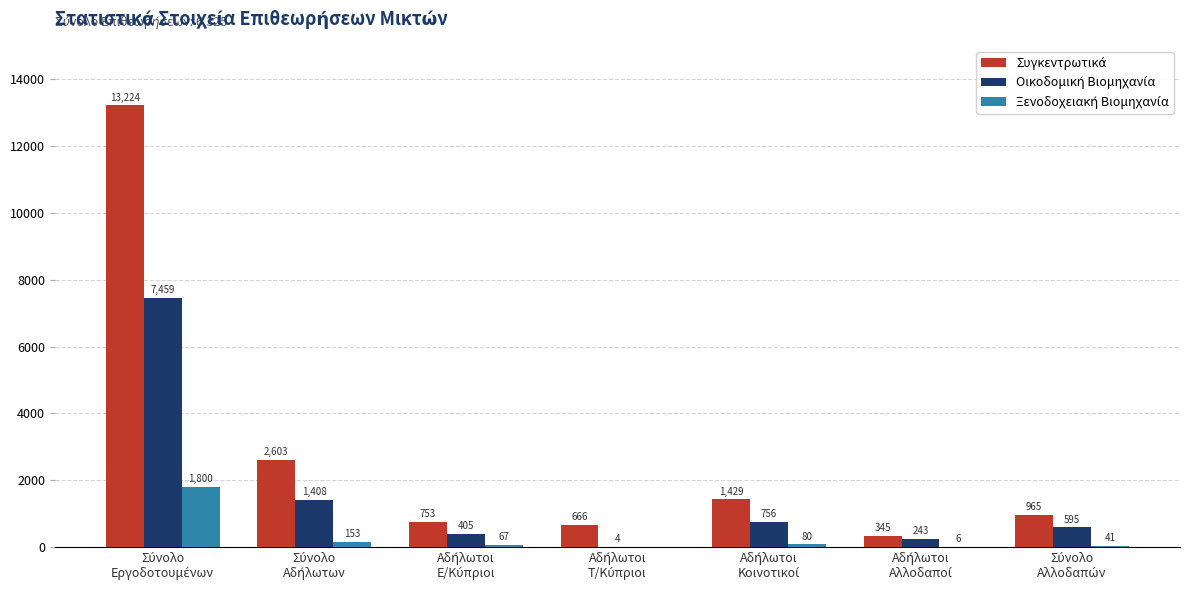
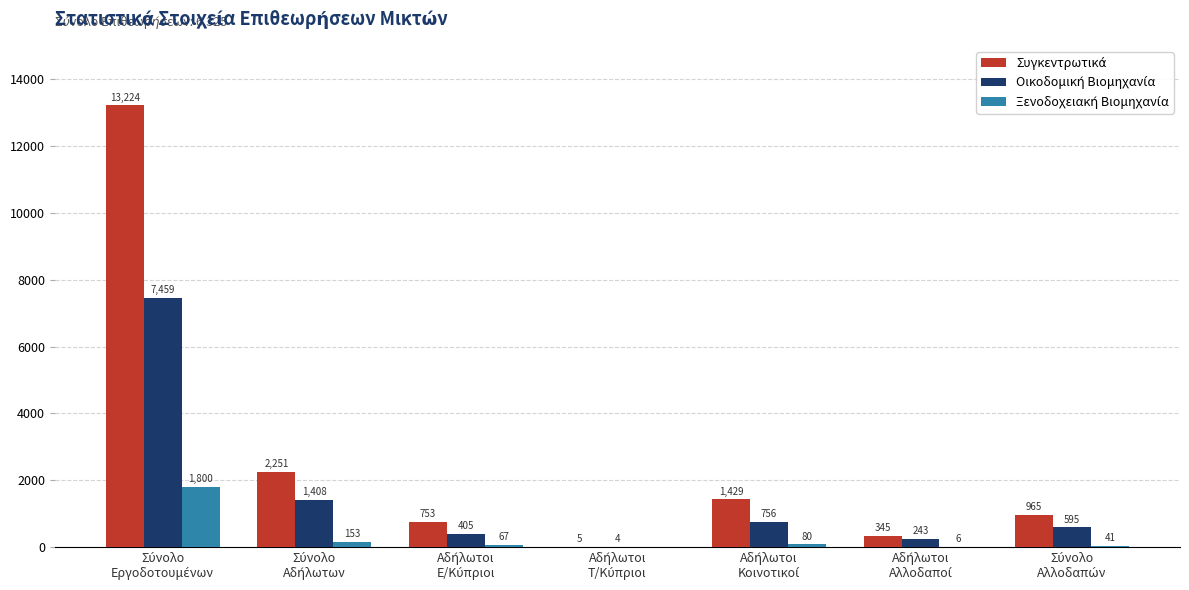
  {
    "Συγκεντρωτικά": {
      "Σύνολο Εργοδοτουμένων": "13,224",
-     "Σύνολο Αδήλωτων": "2,603",
+     "Σύνολο Αδήλωτων": "2,251",
      "Αδήλωτοι Ε/Κύπριοι": "753",
-     "Αδήλωτοι Τ/Κύπριοι": "666",
+     "Αδήλωτοι Τ/Κύπριοι": "5",
      "Αδήλωτοι Κοινοτικοί": "1,429",
      "Αδήλωτοι Αλλοδαποί": "345",
      "Σύνολο Αλλοδαπών": "965"
    },
    "Οικοδομική Βιομηχανία": {
      "Σύνολο Εργοδοτουμένων": "7,459",
      "Σύνολο Αδήλωτων": "1,408",
      "Αδήλωτοι Ε/Κύπριοι": "405",
      "Αδήλωτοι Τ/Κύπριοι": "4",
      "Αδήλωτοι Κοινοτικοί": "756",
      "Αδήλωτοι Αλλοδαποί": "243",
      "Σύνολο Αλλοδαπών": "595"
    },
    "Ξενοδοχειακή Βιομηχανία": {
      "Σύνολο Εργοδοτουμένων": "1,800",
      "Σύνολο Αδήλωτων": "153",
      "Αδήλωτοι Ε/Κύπριοι": "67",
      "Αδήλωτοι Κοινοτικοί": "80",
      "Αδήλωτοι Αλλοδαποί": "6",
      "Σύνολο Αλλοδαπών": "41"
    }
  }
